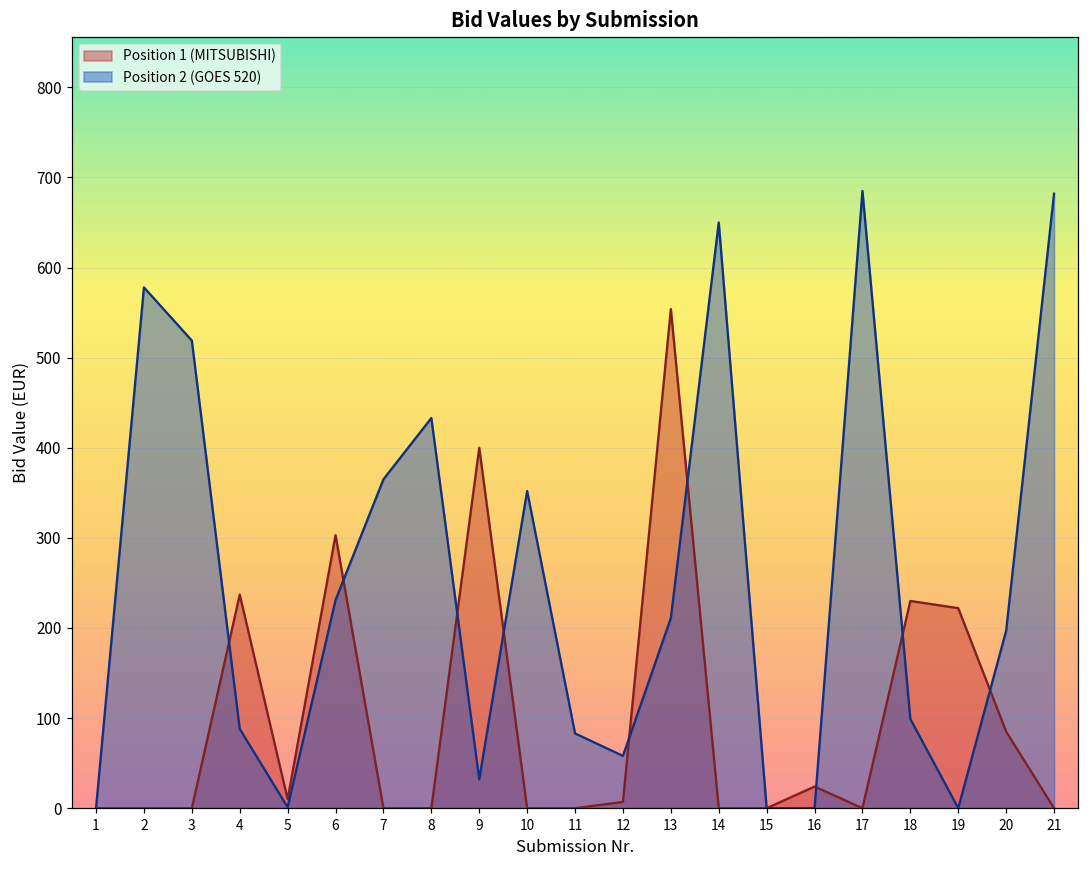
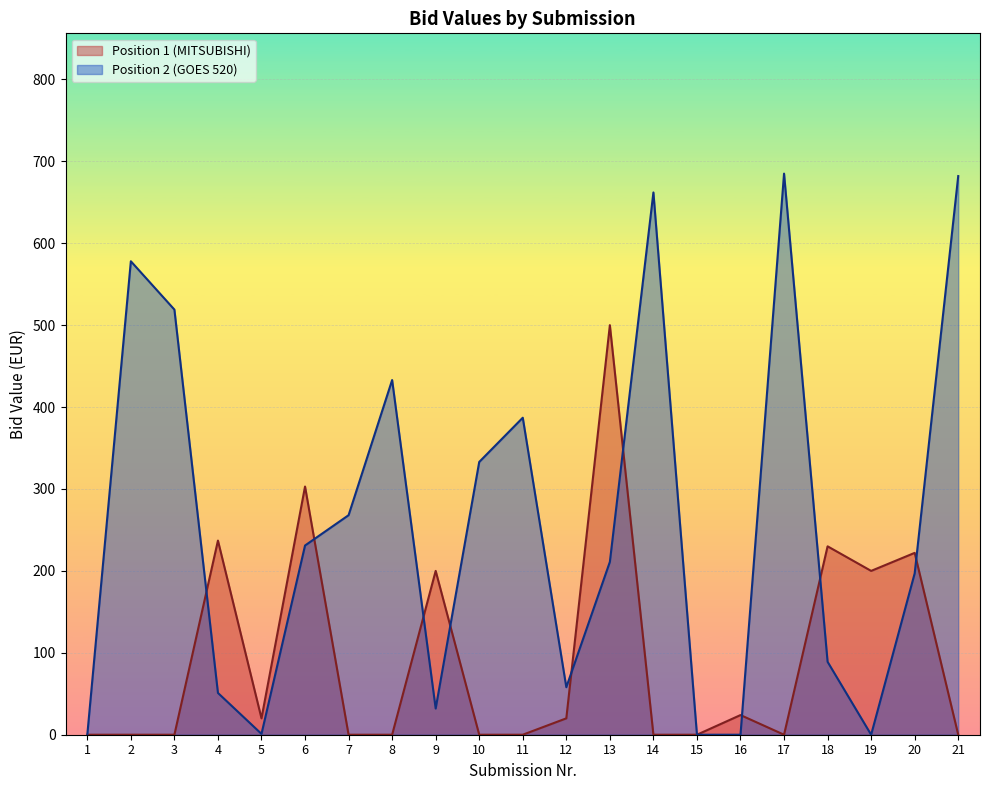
  {
    "Position 1 (MITSUBISHI)": {
      "2": 0,
      "3": 0,
      "4": 240,
-     "5": 10,
+     "5": 20,
      "6": 300,
      "7": 0,
      "8": 0,
-     "9": 400,
+     "9": 200,
      "10": 0,
      "11": 0,
-     "12": 10,
-     "13": 550,
+     "12": 20,
+     "13": 500,
      "14": 0,
      "16": 20,
      "17": 0,
      "18": 230,
-     "19": 220,
-     "20": 90,
+     "19": 200,
+     "20": 220,
      "21": 0
    },
    "Position 2 (GOES 520)": {
      "2": 580,
      "3": 520,
-     "4": 90,
+     "4": 50,
      "5": 0,
      "6": 230,
-     "7": 370,
+     "7": 270,
      "8": 430,
      "9": 30,
-     "10": 350,
-     "11": 80,
+     "10": 330,
+     "11": 390,
      "12": 60,
      "13": 210,
-     "14": 650,
+     "14": 660,
      "16": 0,
      "17": 690,
-     "18": 100,
+     "18": 90,
      "19": 0,
      "20": 200,
      "21": 680
    }
  }
